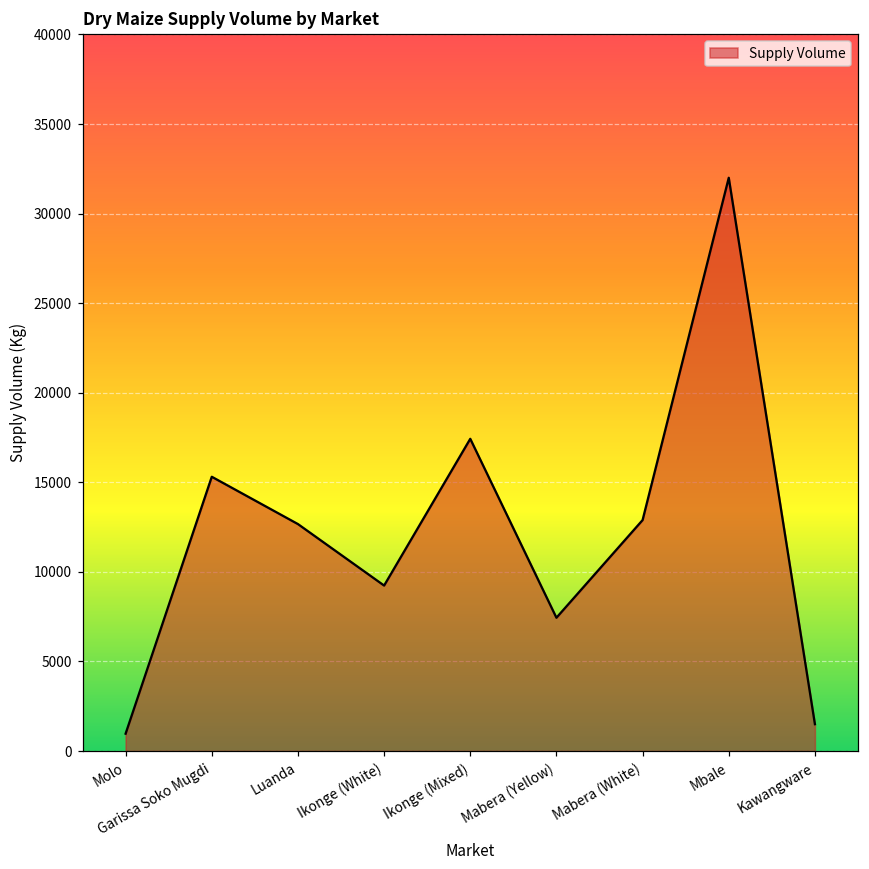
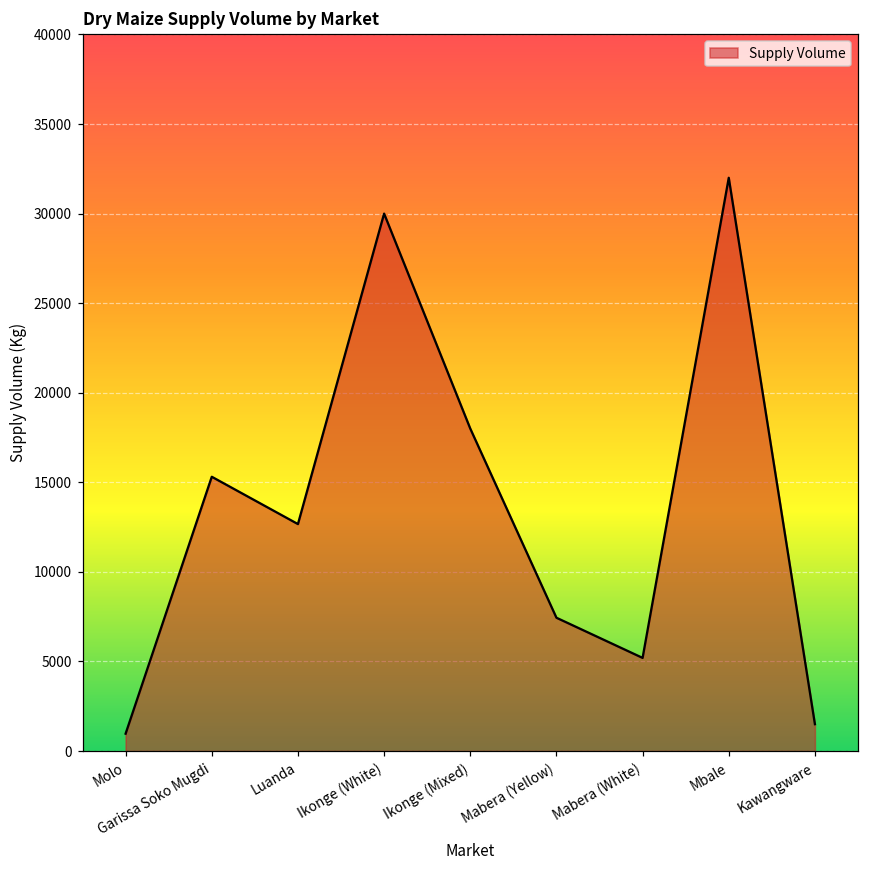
  {
    "Molo": 1000,
    "Garissa Soko Mugdi": 15300,
    "Luanda": 12700,
-   "Ikonge (White)": 9200,
-   "Ikonge (Mixed)": 17400,
+   "Ikonge (White)": 30000,
+   "Ikonge (Mixed)": 18000,
    "Mabera (Yellow)": 7400,
-   "Mabera (White)": 12900,
+   "Mabera (White)": 5200,
    "Mbale": 32000,
    "Kawangware": 1500
  }
